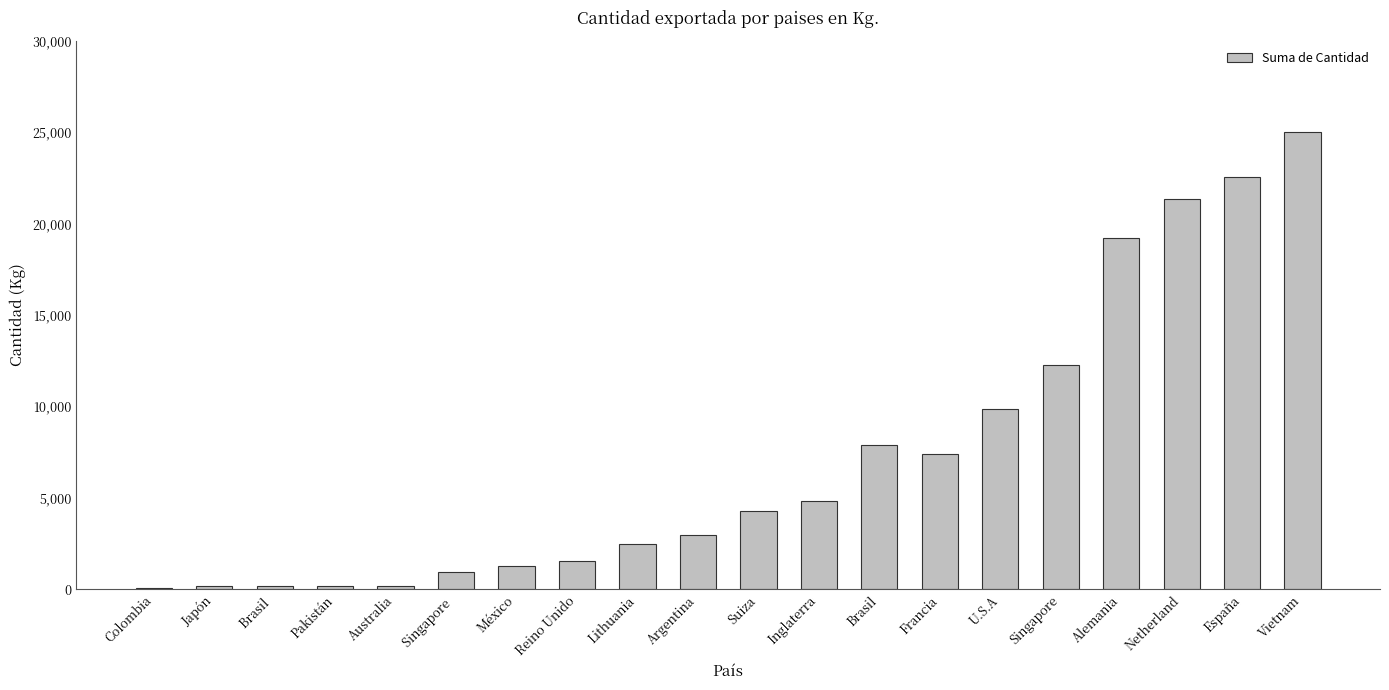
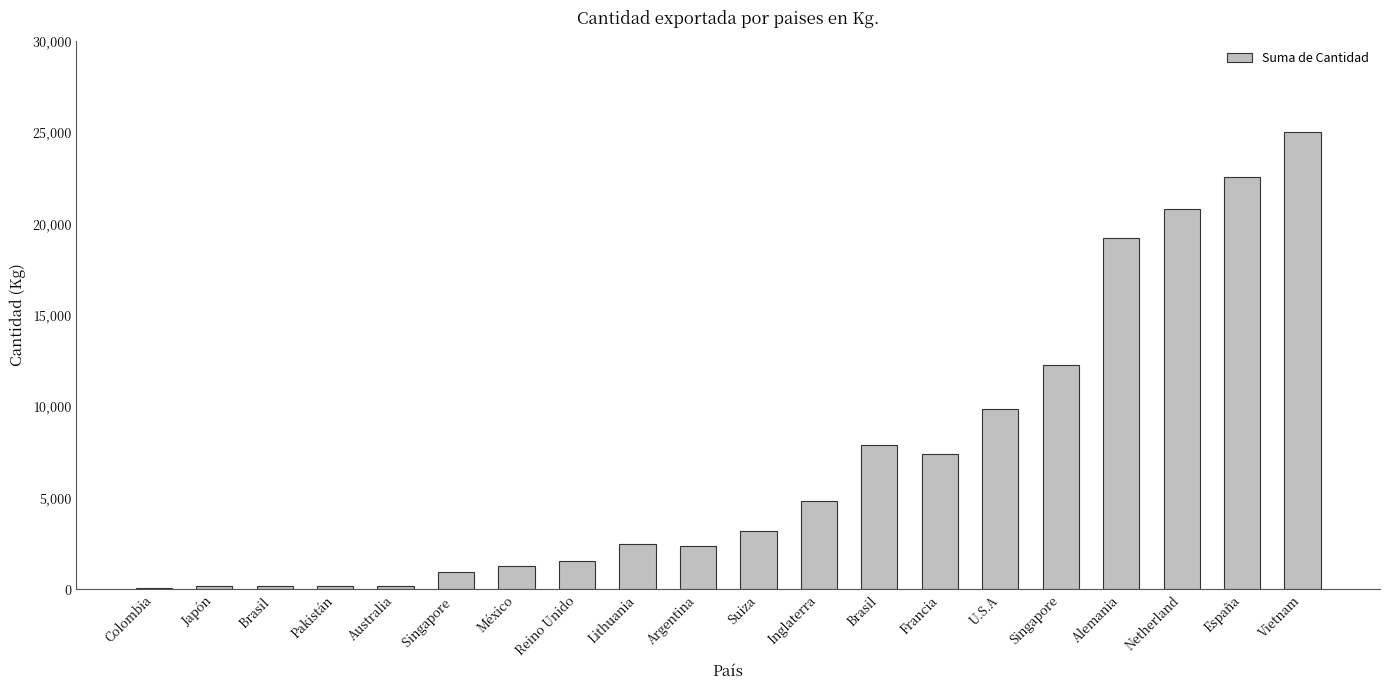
  {
    "Japón": "200",
    "Pakistán": "200",
    "Australia": "200",
    "México": "1,300",
    "Reino Unido": "1,500",
    "Lithuania": "2,400",
-   "Argentina": "3,000",
-   "Suiza": "4,300",
+   "Argentina": "2,400",
+   "Suiza": "3,200",
    "Inglaterra": "4,800",
    "Francia": "7,400",
    "U.S.A": "9,800",
    "Alemania": "19,200",
-   "Netherland": "21,400",
+   "Netherland": "20,800",
    "España": "22,600",
    "Vietnam": "25,000"
  }
